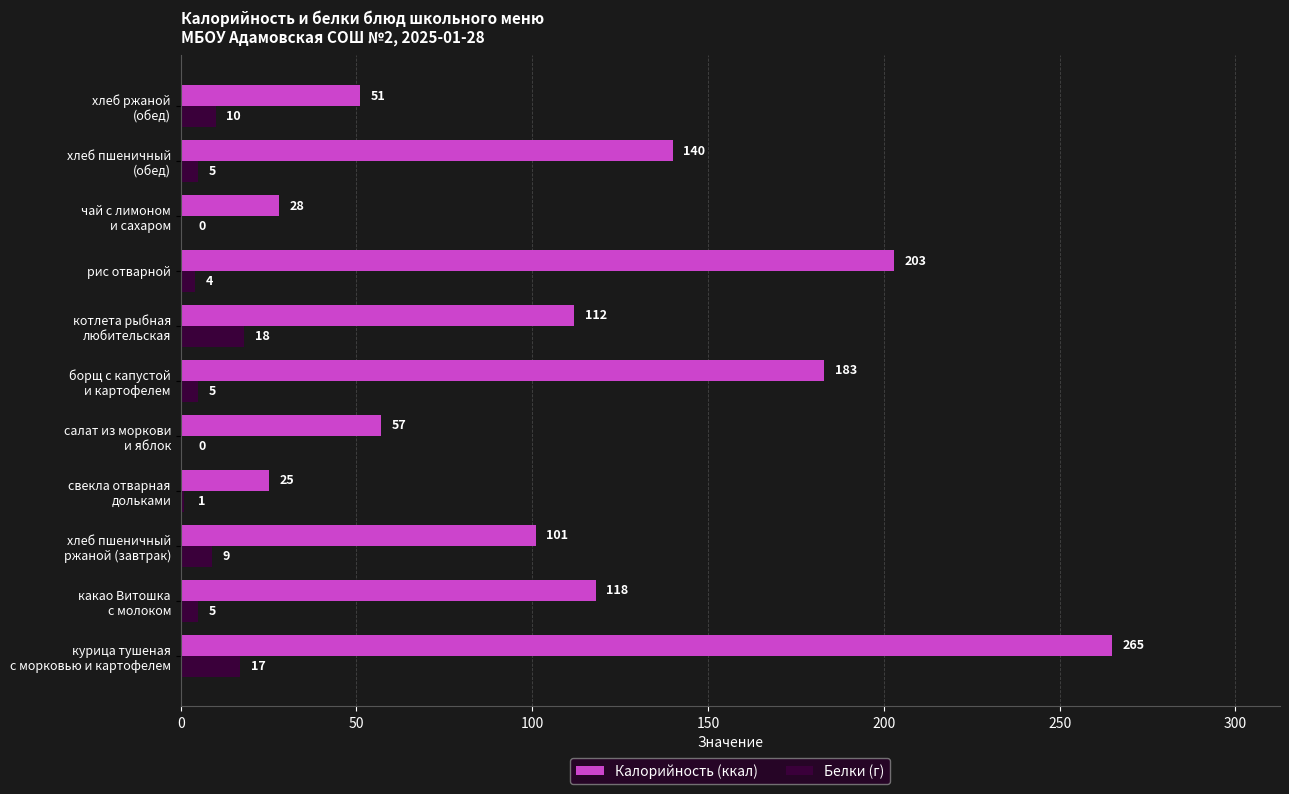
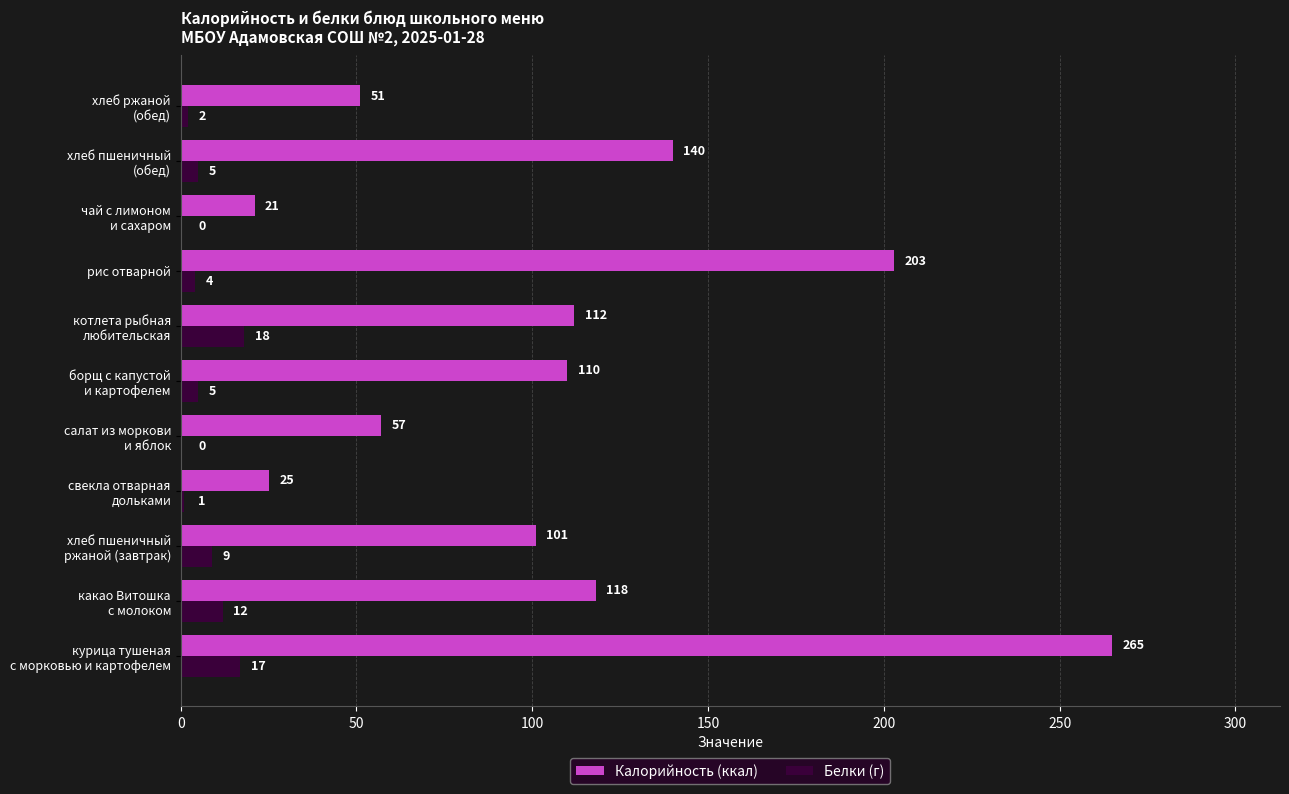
  {
    "Калорийность (ккал)": {
      "хлеб ржаной (обед)": 51,
      "хлеб пшеничный (обед)": 140,
-     "чай с лимоном и сахаром": 28,
+     "чай с лимоном и сахаром": 21,
      "рис отварной": 203,
      "котлета рыбная любительская": 112,
-     "борщ с капустой и картофелем": 183,
+     "борщ с капустой и картофелем": 110,
      "салат из моркови и яблок": 57,
      "свекла отварная дольками": 25,
      "хлеб пшеничный ржаной (завтрак)": 101,
      "какао Витошка с молоком": 118,
      "курица тушеная с морковью и картофелем": 265
    },
    "Белки (г)": {
-     "хлеб ржаной (обед)": 10,
+     "хлеб ржаной (обед)": 2,
      "хлеб пшеничный (обед)": 5,
      "чай с лимоном и сахаром": 0,
      "рис отварной": 4,
      "котлета рыбная любительская": 18,
      "борщ с капустой и картофелем": 5,
      "салат из моркови и яблок": 0,
      "свекла отварная дольками": 1,
      "хлеб пшеничный ржаной (завтрак)": 9,
-     "какао Витошка с молоком": 5,
+     "какао Витошка с молоком": 12,
      "курица тушеная с морковью и картофелем": 17
    }
  }
